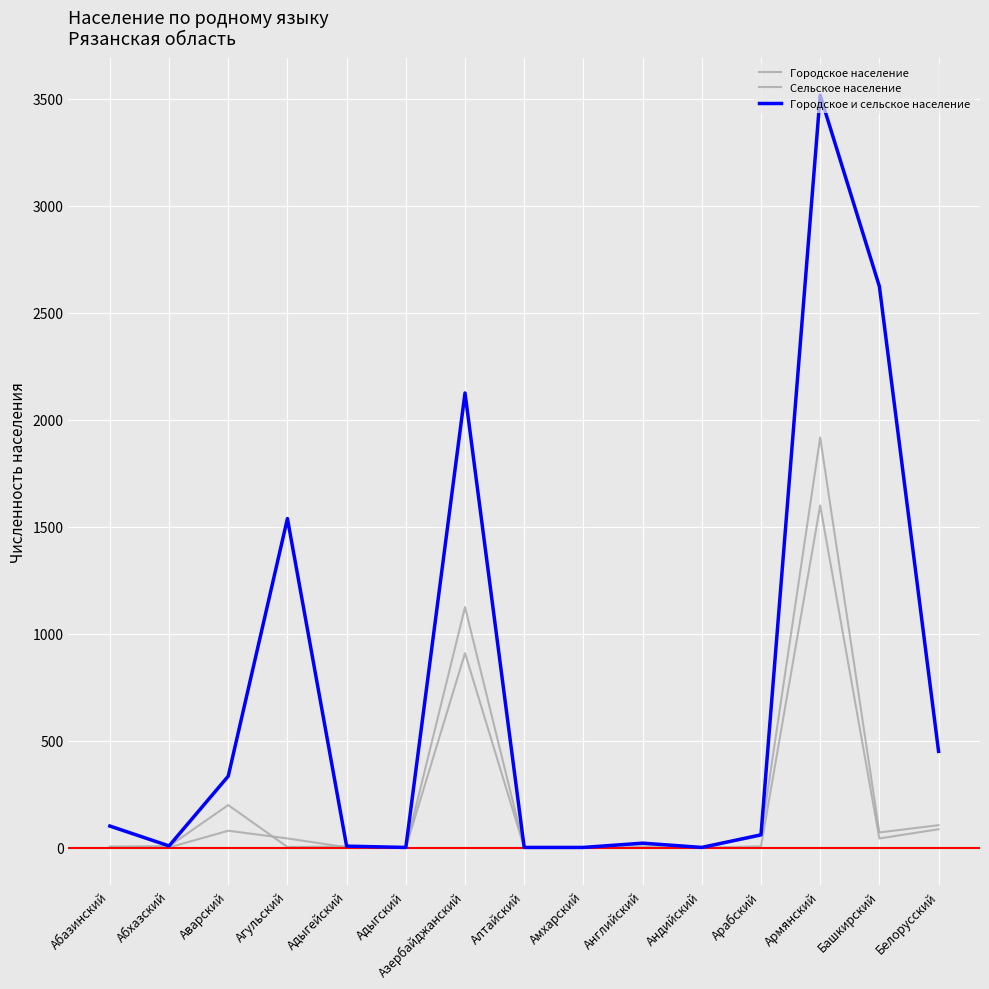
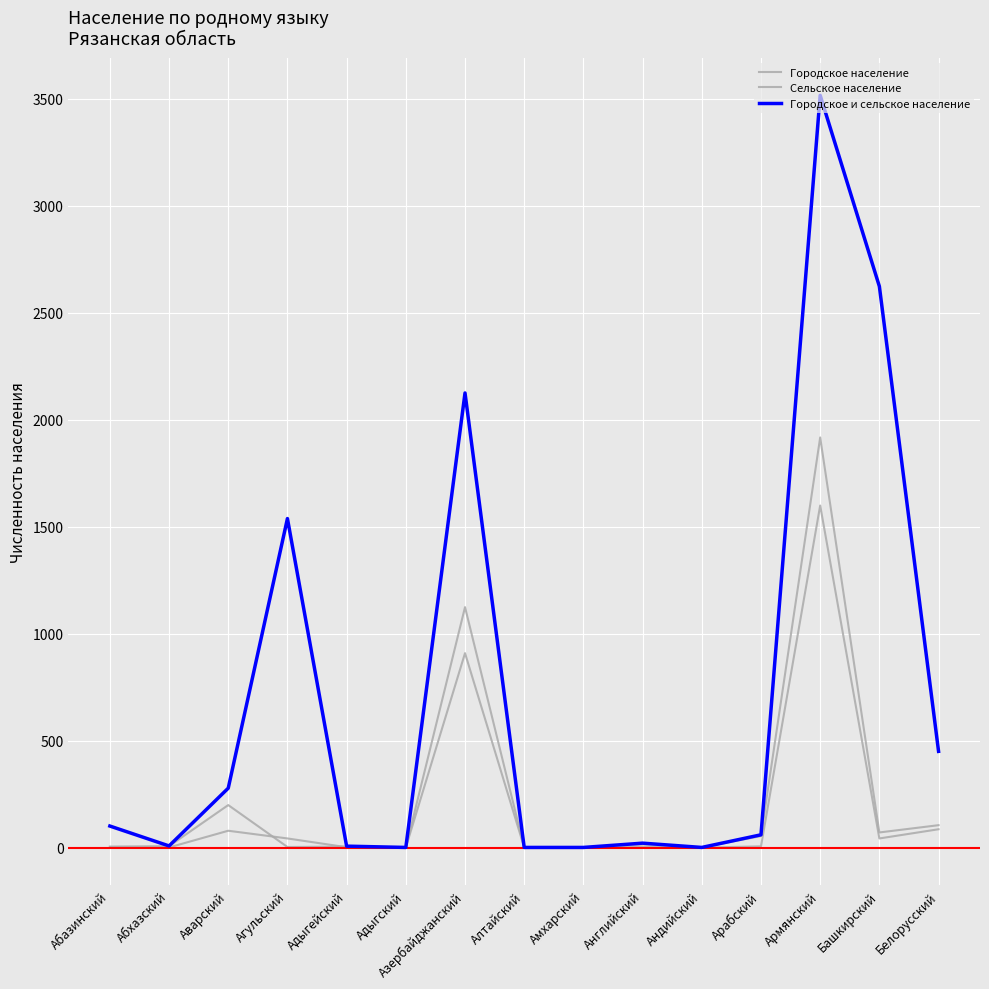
  {
    "Городское и сельское население": {
      "Абазинский": 100,
-     "Аварский": 330,
+     "Аварский": 280,
      "Агульский": 1540,
      "Азербайджанский": 2130,
      "Башкирский": 2620,
      "Белорусский": 450
    }
  }
